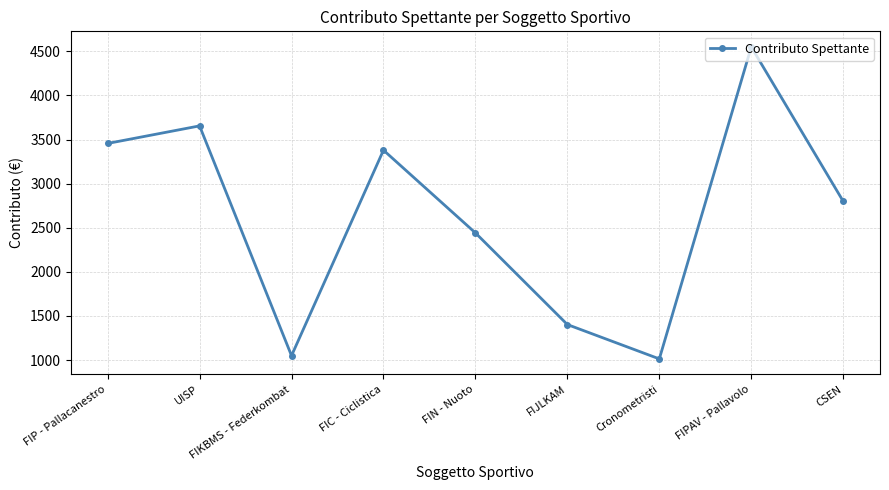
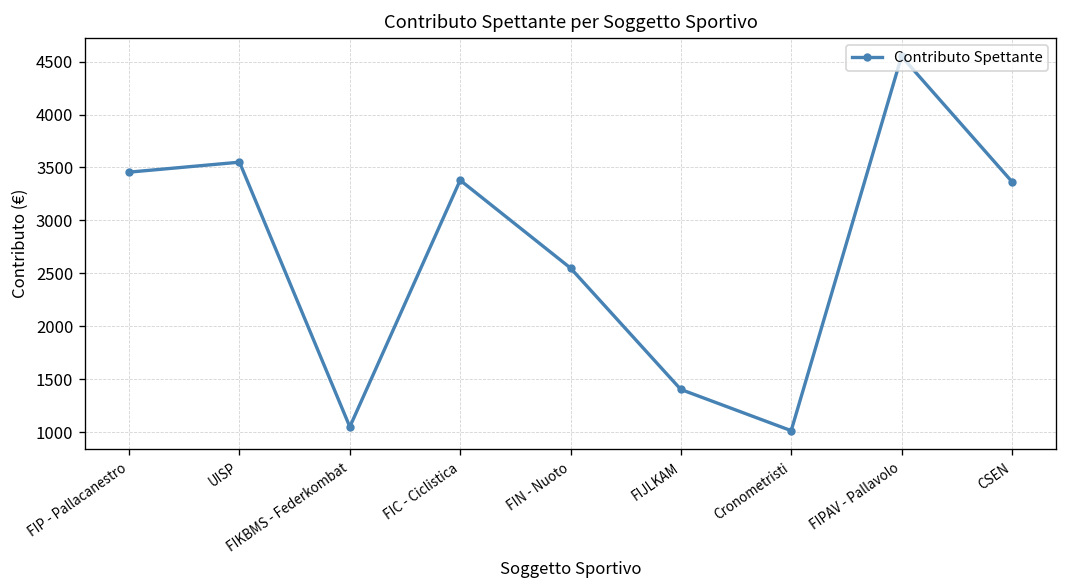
  {
    "FIP - Pallacanestro": 3500,
-   "UISP": 3700,
+   "UISP": 3600,
    "FIKBMS - Federkombat": 1100,
    "FIC - Ciclistica": 3400,
-   "FIN - Nuoto": 2400,
+   "FIN - Nuoto": 2600,
    "FIJLKAM": 1400,
    "Cronometristi": 1000,
-   "CSEN": 2800
+   "CSEN": 3400
  }
